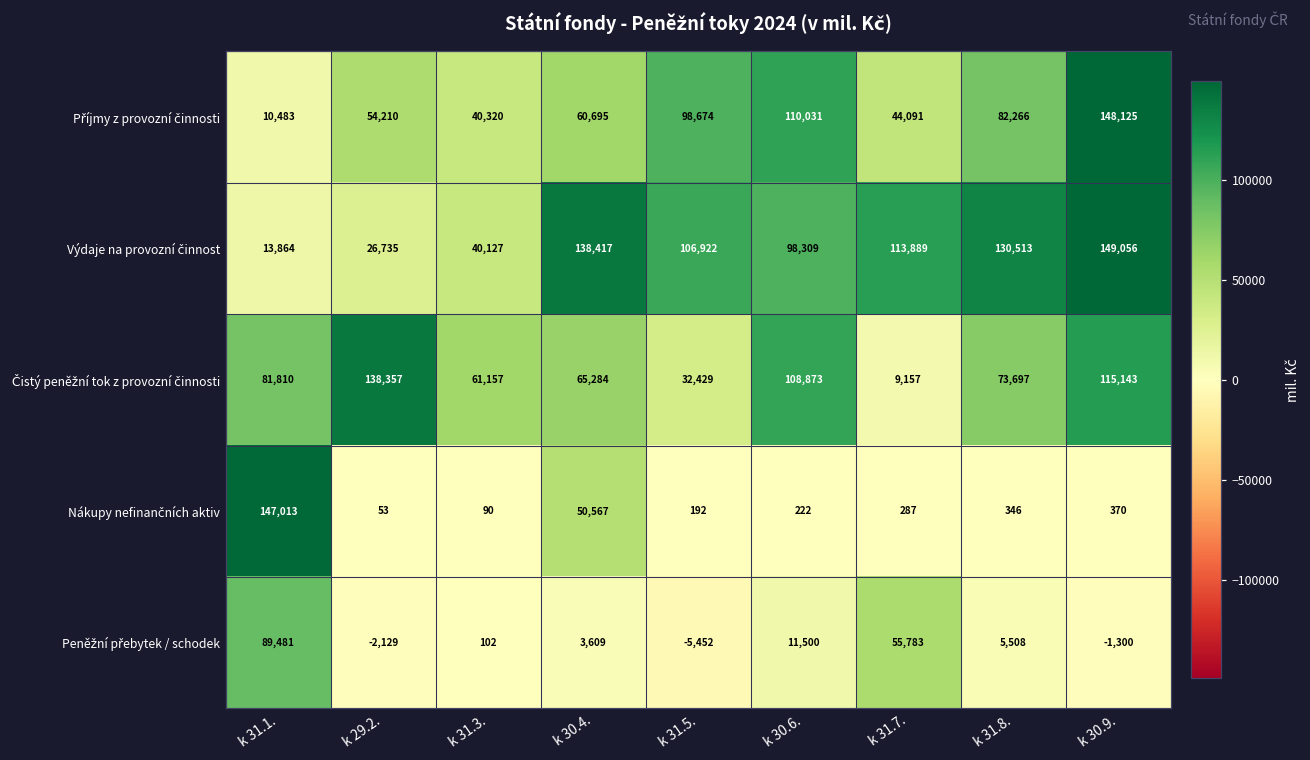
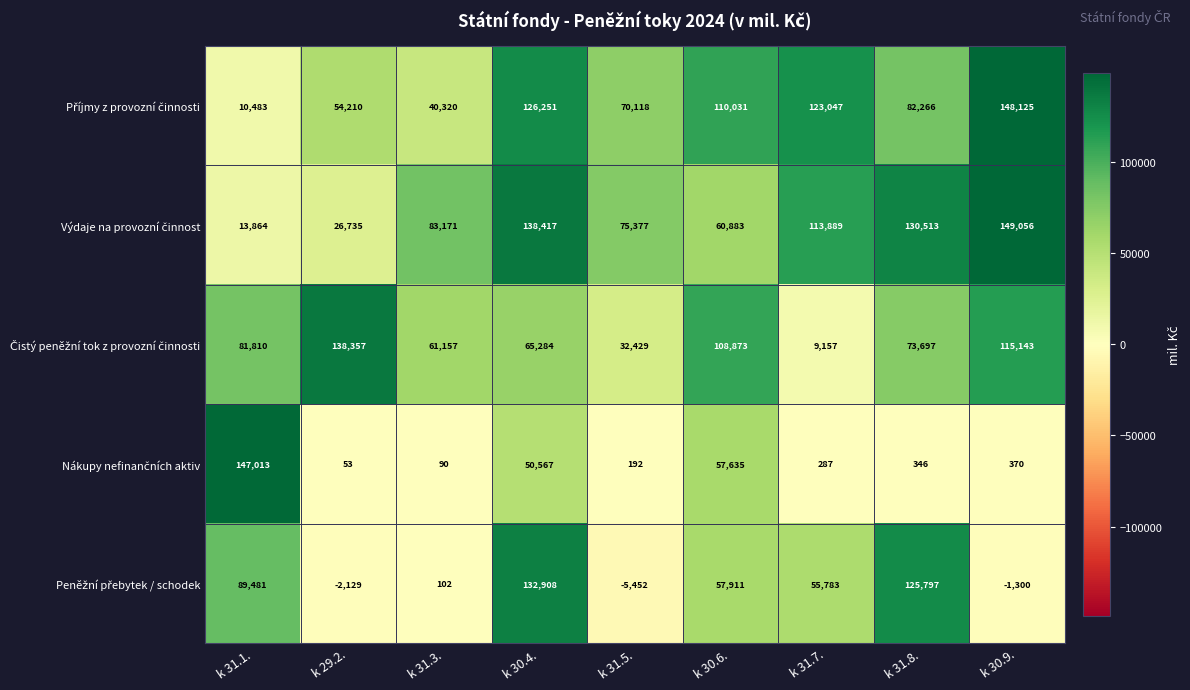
  {
    "Příjmy z provozní činnosti": {
      "k 31.1.": "10,483",
      "k 29.2.": "54,210",
      "k 31.3.": "40,320",
-     "k 30.4.": "60,695",
-     "k 31.5.": "98,674",
+     "k 30.4.": "126,251",
+     "k 31.5.": "70,118",
      "k 30.6.": "110,031",
-     "k 31.7.": "44,091",
+     "k 31.7.": "123,047",
      "k 31.8.": "82,266",
      "k 30.9.": "148,125"
    },
    "Výdaje na provozní činnost": {
      "k 31.1.": "13,864",
      "k 29.2.": "26,735",
-     "k 31.3.": "40,127",
+     "k 31.3.": "83,171",
      "k 30.4.": "138,417",
-     "k 31.5.": "106,922",
-     "k 30.6.": "98,309",
+     "k 31.5.": "75,377",
+     "k 30.6.": "60,883",
      "k 31.7.": "113,889",
      "k 31.8.": "130,513",
      "k 30.9.": "149,056"
    },
    "Čistý peněžní tok z provozní činnosti": {
      "k 31.1.": "81,810",
      "k 29.2.": "138,357",
      "k 31.3.": "61,157",
      "k 30.4.": "65,284",
      "k 31.5.": "32,429",
      "k 30.6.": "108,873",
      "k 31.7.": "9,157",
      "k 31.8.": "73,697",
      "k 30.9.": "115,143"
    },
    "Nákupy nefinančních aktiv": {
      "k 31.1.": "147,013",
      "k 29.2.": "53",
      "k 31.3.": "90",
      "k 30.4.": "50,567",
      "k 31.5.": "192",
-     "k 30.6.": "222",
+     "k 30.6.": "57,635",
      "k 31.7.": "287",
      "k 31.8.": "346",
      "k 30.9.": "370"
    },
    "Peněžní přebytek / schodek": {
      "k 31.1.": "89,481",
      "k 29.2.": "-2,129",
      "k 31.3.": "102",
-     "k 30.4.": "3,609",
+     "k 30.4.": "132,908",
      "k 31.5.": "-5,452",
-     "k 30.6.": "11,500",
+     "k 30.6.": "57,911",
      "k 31.7.": "55,783",
-     "k 31.8.": "5,508",
+     "k 31.8.": "125,797",
      "k 30.9.": "-1,300"
    }
  }
